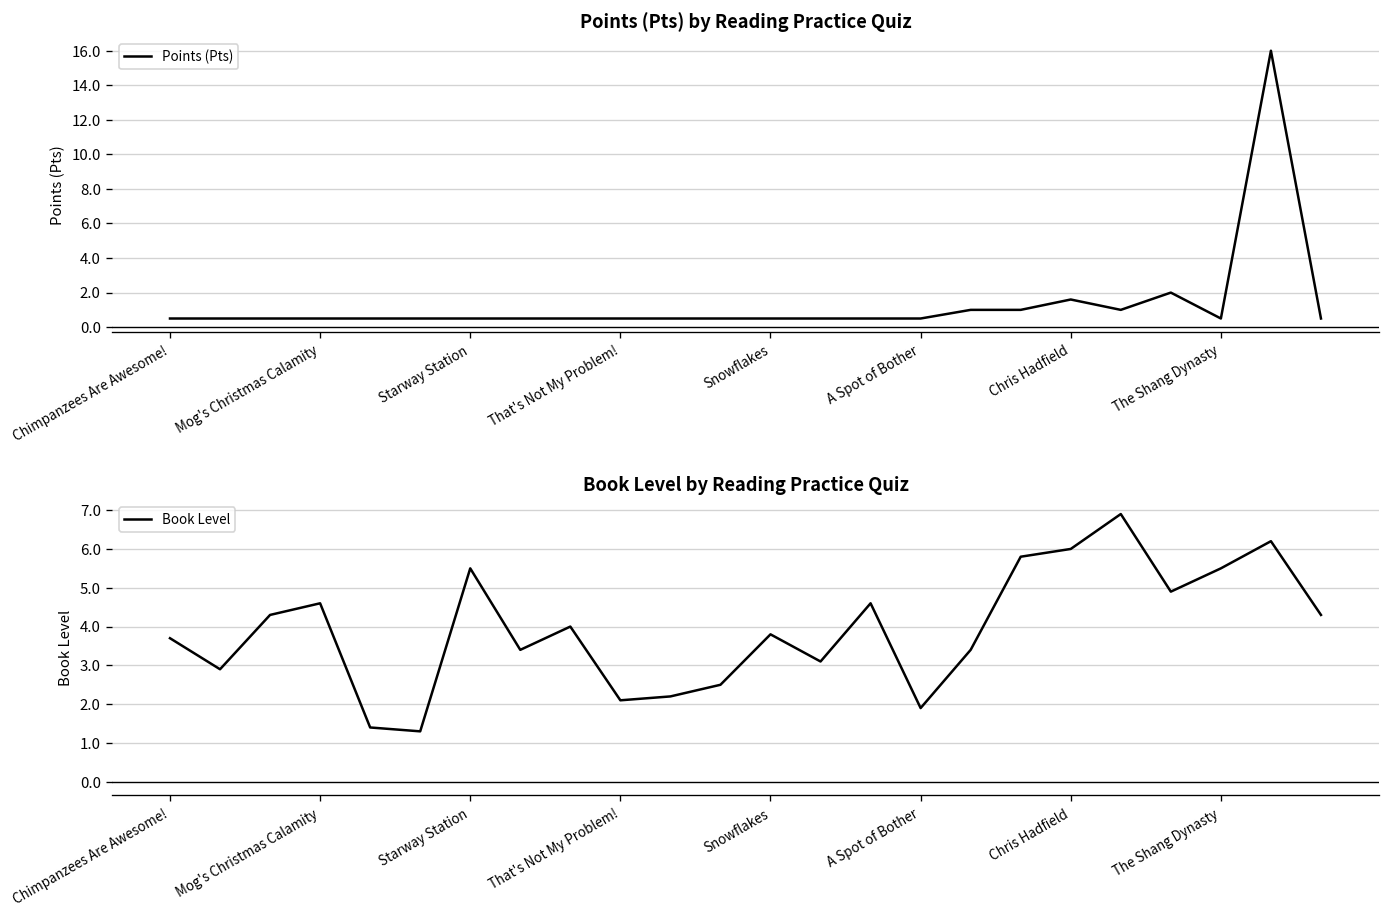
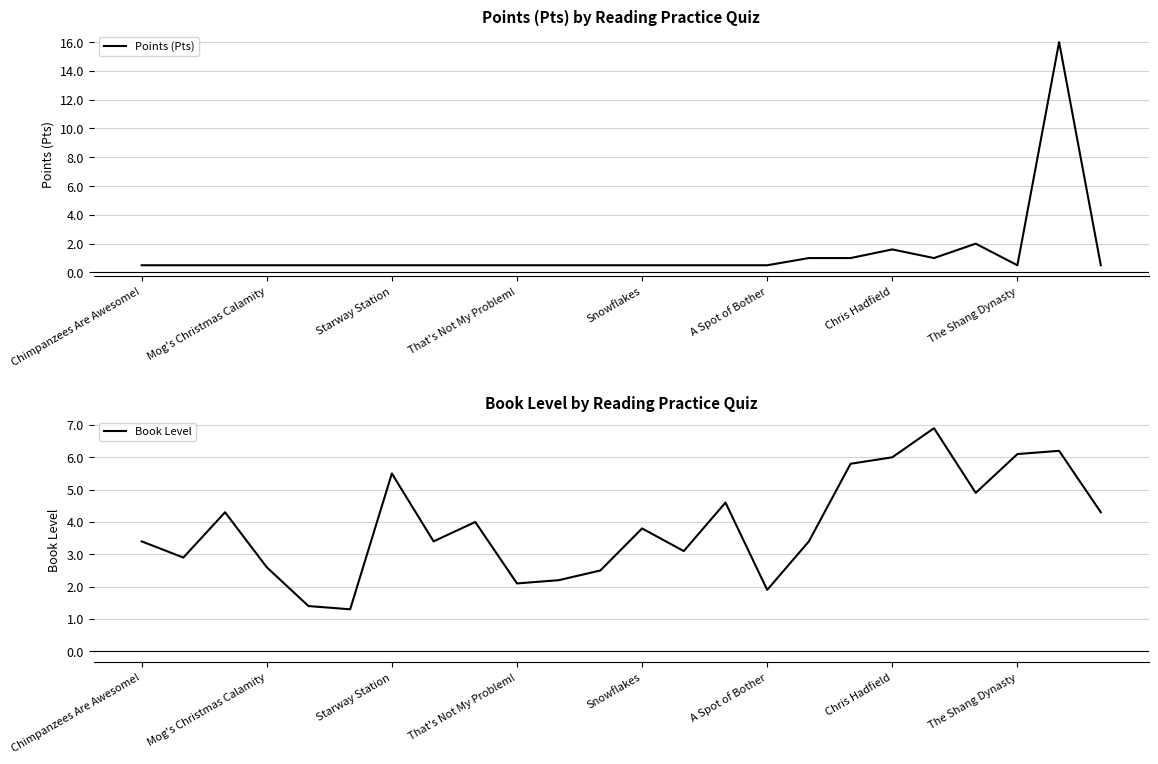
  {
    "Points (Pts) by Reading Practice Quiz": {
      "Chimpanzees Are Awesome!": 0.5,
      "Mog's Christmas Calamity": 0.5,
      "Starway Station": 0.5,
      "That's Not My Problem!": 0.5,
      "Snowflakes": 0.5,
      "A Spot of Bother": 0.5,
      "Chris Hadfield": 1.6,
      "The Shang Dynasty": 0.5
    },
    "Book Level by Reading Practice Quiz": {
-     "Chimpanzees Are Awesome!": 3.7,
-     "Mog's Christmas Calamity": 4.6,
+     "Chimpanzees Are Awesome!": 3.4,
+     "Mog's Christmas Calamity": 2.6,
      "Starway Station": 5.5,
      "That's Not My Problem!": 2.1,
      "Snowflakes": 3.8,
      "A Spot of Bother": 1.9,
      "Chris Hadfield": 6.0,
-     "The Shang Dynasty": 5.5
+     "The Shang Dynasty": 6.1
    }
  }
